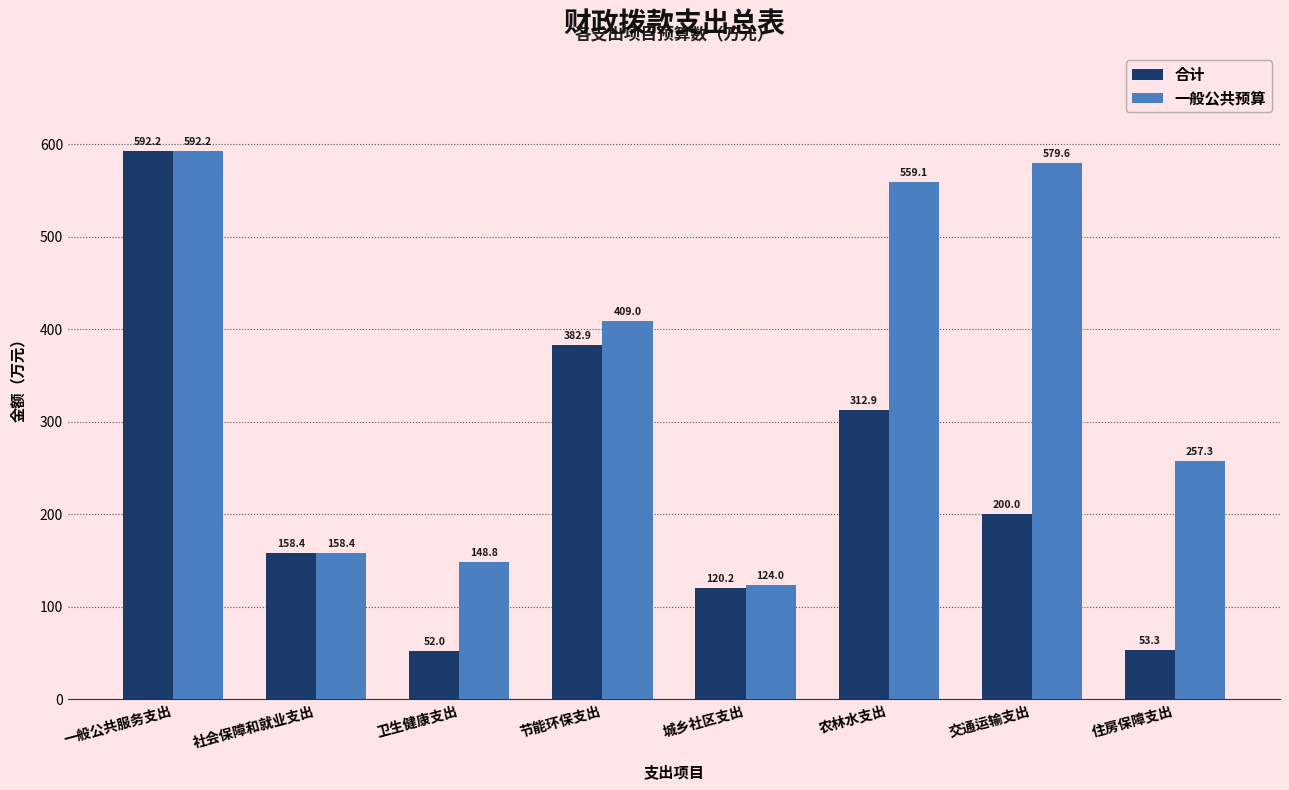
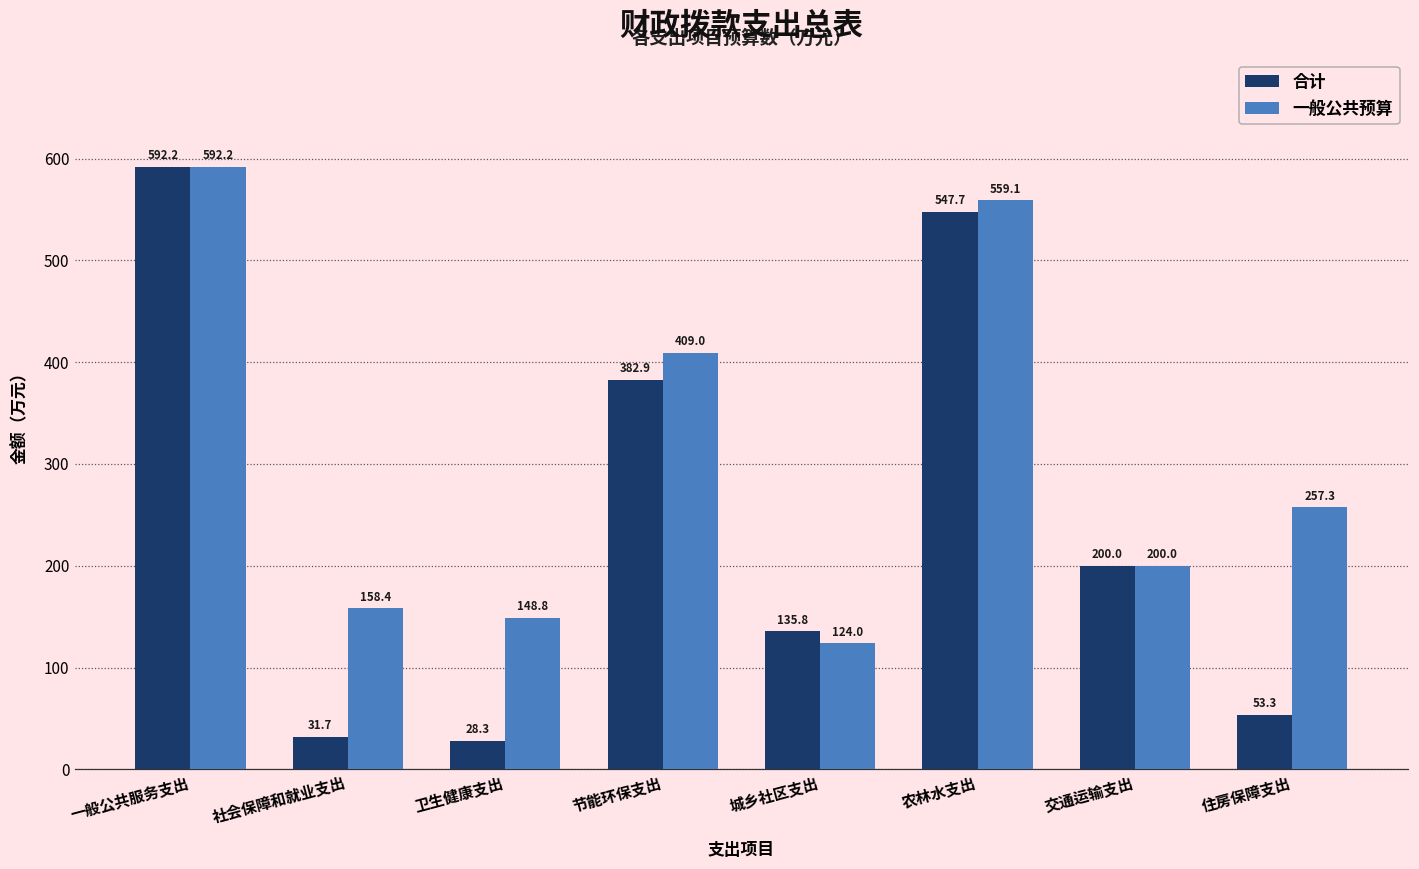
  {
    "合计": {
      "一般公共服务支出": 592.2,
-     "社会保障和就业支出": 158.4,
-     "卫生健康支出": 52.0,
+     "社会保障和就业支出": 31.7,
+     "卫生健康支出": 28.3,
      "节能环保支出": 382.9,
-     "城乡社区支出": 120.2,
-     "农林水支出": 312.9,
+     "城乡社区支出": 135.8,
+     "农林水支出": 547.7,
      "交通运输支出": 200.0,
      "住房保障支出": 53.3
    },
    "一般公共预算": {
      "一般公共服务支出": 592.2,
      "社会保障和就业支出": 158.4,
      "卫生健康支出": 148.8,
      "节能环保支出": 409.0,
      "城乡社区支出": 124.0,
      "农林水支出": 559.1,
-     "交通运输支出": 579.6,
+     "交通运输支出": 200.0,
      "住房保障支出": 257.3
    }
  }
